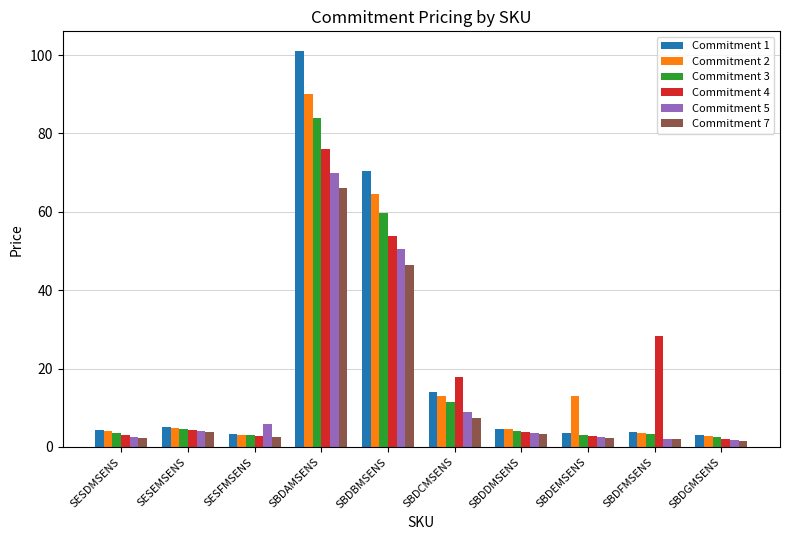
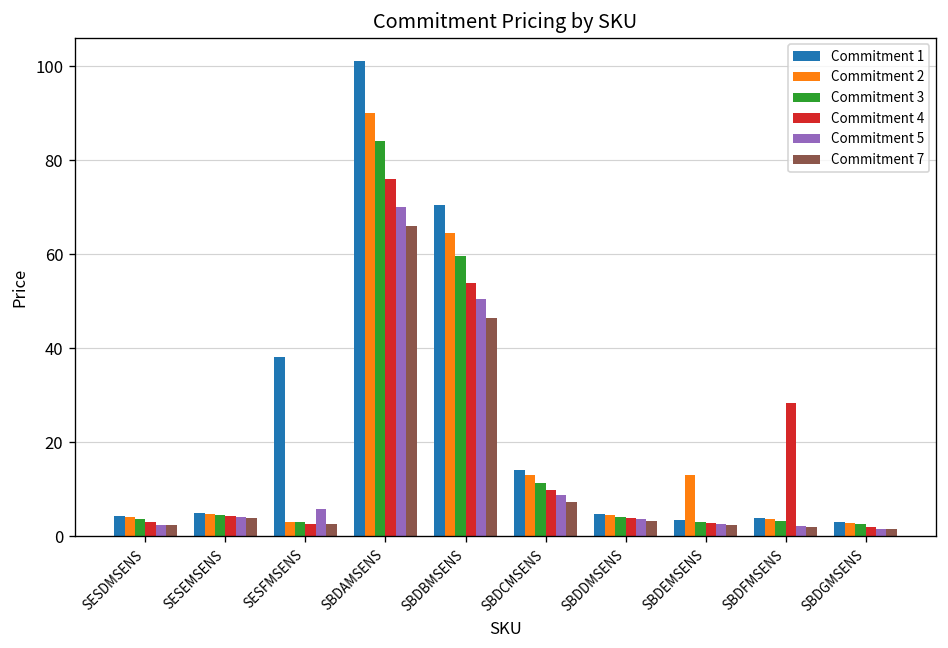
  {
    "Commitment 1": {
      "SESDMSENS": 4,
      "SESEMSENS": 5,
-     "SESFMSENS": 3,
+     "SESFMSENS": 38,
      "SBDAMSENS": 101,
      "SBDBMSENS": 71,
      "SBDCMSENS": 14,
      "SBDDMSENS": 5,
      "SBDEMSENS": 4,
      "SBDFMSENS": 4,
      "SBDGMSENS": 3
    },
    "Commitment 2": {
      "SESDMSENS": 4,
      "SESEMSENS": 5,
      "SESFMSENS": 3,
      "SBDAMSENS": 90,
      "SBDBMSENS": 65,
      "SBDCMSENS": 13,
      "SBDDMSENS": 5,
      "SBDEMSENS": 13,
      "SBDFMSENS": 4,
      "SBDGMSENS": 3
    },
    "Commitment 3": {
      "SESDMSENS": 4,
      "SESEMSENS": 5,
      "SESFMSENS": 3,
      "SBDAMSENS": 84,
      "SBDBMSENS": 60,
      "SBDCMSENS": 11,
      "SBDDMSENS": 4,
      "SBDEMSENS": 3,
      "SBDFMSENS": 3,
      "SBDGMSENS": 3
    },
    "Commitment 4": {
      "SESDMSENS": 3,
      "SESEMSENS": 4,
      "SESFMSENS": 3,
      "SBDAMSENS": 76,
      "SBDBMSENS": 54,
-     "SBDCMSENS": 18,
+     "SBDCMSENS": 10,
      "SBDDMSENS": 4,
      "SBDEMSENS": 3,
      "SBDFMSENS": 28,
      "SBDGMSENS": 2
    },
    "Commitment 5": {
      "SESDMSENS": 3,
      "SESEMSENS": 4,
      "SESFMSENS": 6,
      "SBDAMSENS": 70,
      "SBDBMSENS": 51,
      "SBDCMSENS": 9,
      "SBDDMSENS": 4,
      "SBDEMSENS": 3,
      "SBDFMSENS": 2,
      "SBDGMSENS": 2
    },
    "Commitment 7": {
      "SESDMSENS": 2,
      "SESEMSENS": 4,
      "SESFMSENS": 3,
      "SBDAMSENS": 66,
      "SBDBMSENS": 47,
      "SBDCMSENS": 7,
      "SBDDMSENS": 3,
      "SBDEMSENS": 2,
      "SBDFMSENS": 2,
      "SBDGMSENS": 2
    }
  }
